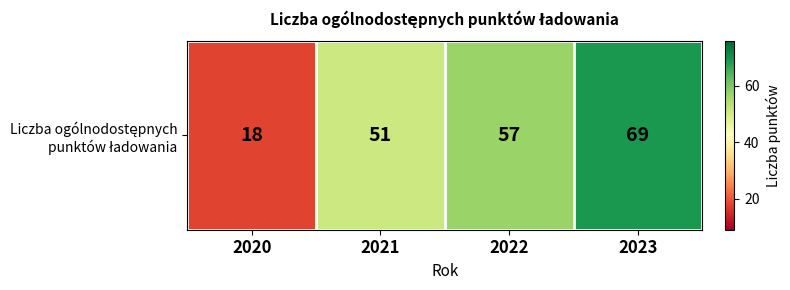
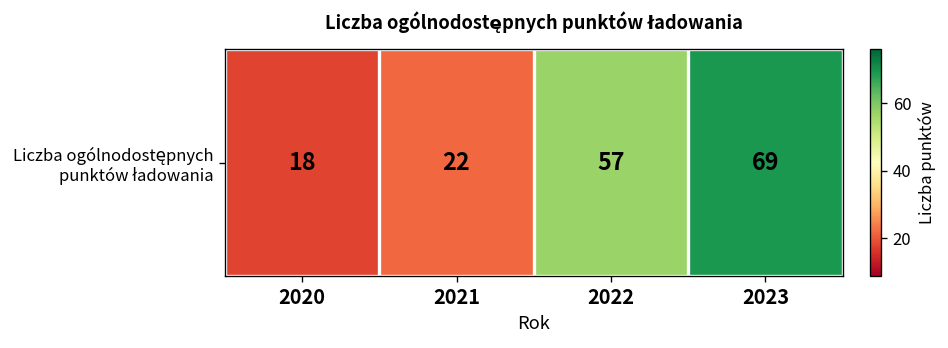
  {
    "Liczba ogólnodostępnych punktów ładowania": {
      "2020": 18,
-     "2021": 51,
+     "2021": 22,
      "2022": 57,
      "2023": 69
    }
  }
